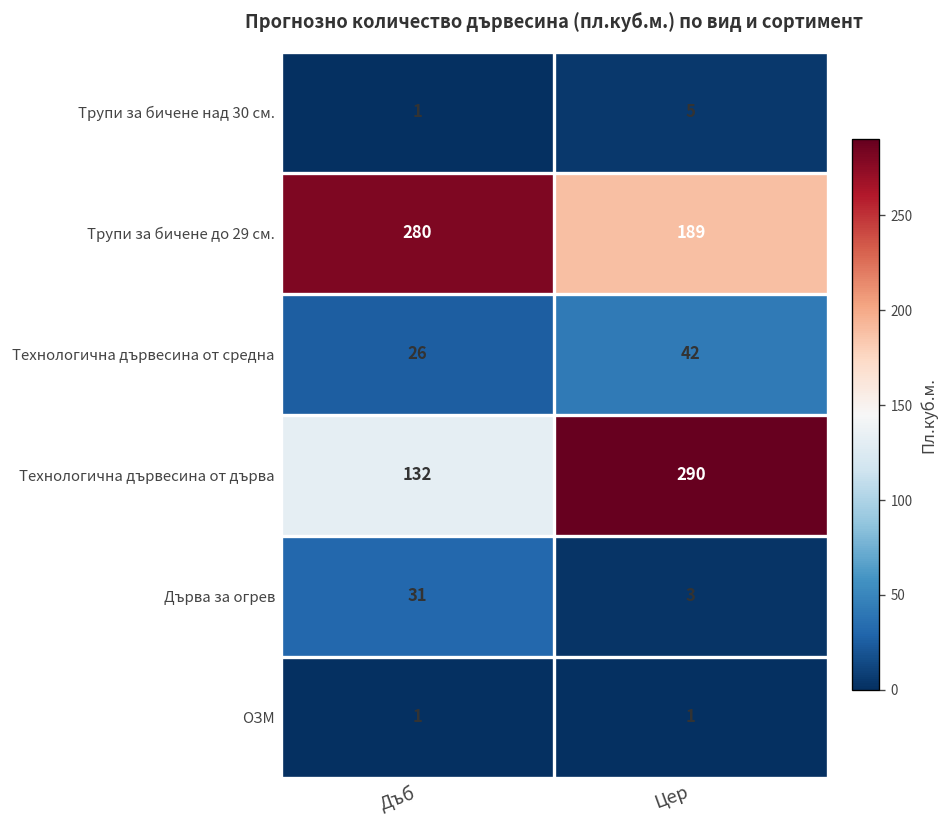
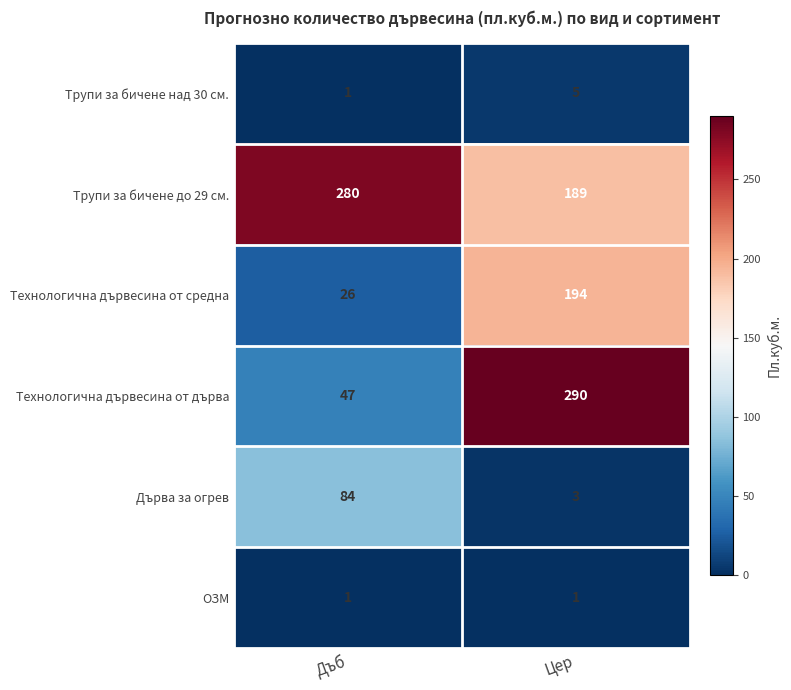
  {
    "Трупи за бичене над 30 см.": {
      "Цер": 5
    },
    "Трупи за бичене до 29 см.": {
      "Дъб": 280,
      "Цер": 189
    },
    "Технологична дървесина от средна": {
      "Дъб": 26,
-     "Цер": 42
+     "Цер": 194
    },
    "Технологична дървесина от дърва": {
-     "Дъб": 132,
+     "Дъб": 47,
      "Цер": 290
    },
    "Дърва за огрев": {
-     "Дъб": 31,
+     "Дъб": 84,
      "Цер": 3
    }
  }
